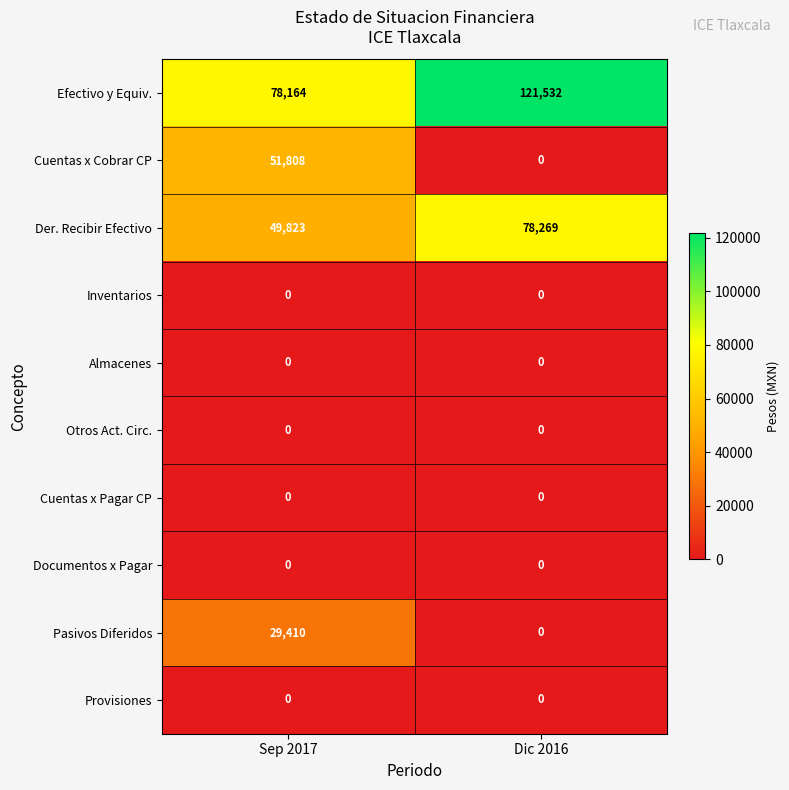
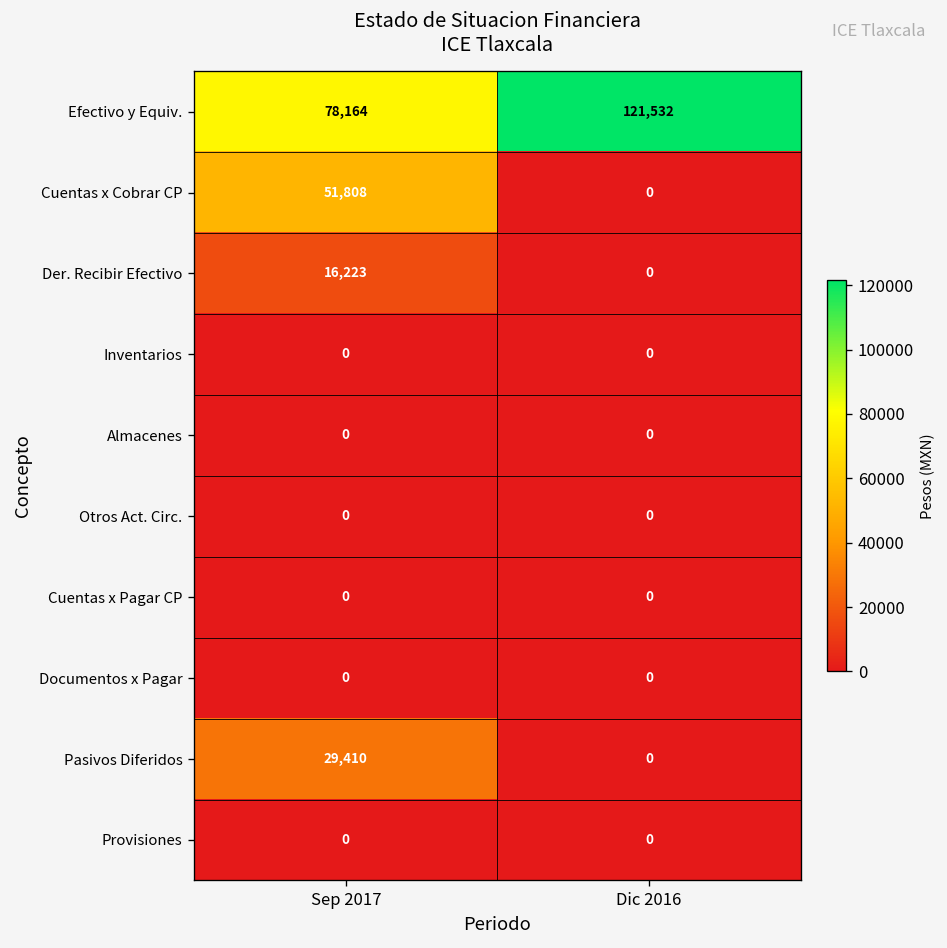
  {
    "Efectivo y Equiv.": {
      "Sep 2017": "78,164",
      "Dic 2016": "121,532"
    },
    "Cuentas x Cobrar CP": {
      "Sep 2017": "51,808",
      "Dic 2016": "0"
    },
    "Der. Recibir Efectivo": {
-     "Sep 2017": "49,823",
-     "Dic 2016": "78,269"
+     "Sep 2017": "16,223",
+     "Dic 2016": "0"
    },
    "Inventarios": {
      "Sep 2017": "0",
      "Dic 2016": "0"
    },
    "Almacenes": {
      "Sep 2017": "0",
      "Dic 2016": "0"
    },
    "Otros Act. Circ.": {
      "Sep 2017": "0",
      "Dic 2016": "0"
    },
    "Cuentas x Pagar CP": {
      "Sep 2017": "0",
      "Dic 2016": "0"
    },
    "Documentos x Pagar": {
      "Sep 2017": "0",
      "Dic 2016": "0"
    },
    "Pasivos Diferidos": {
      "Sep 2017": "29,410",
      "Dic 2016": "0"
    },
    "Provisiones": {
      "Sep 2017": "0",
      "Dic 2016": "0"
    }
  }
